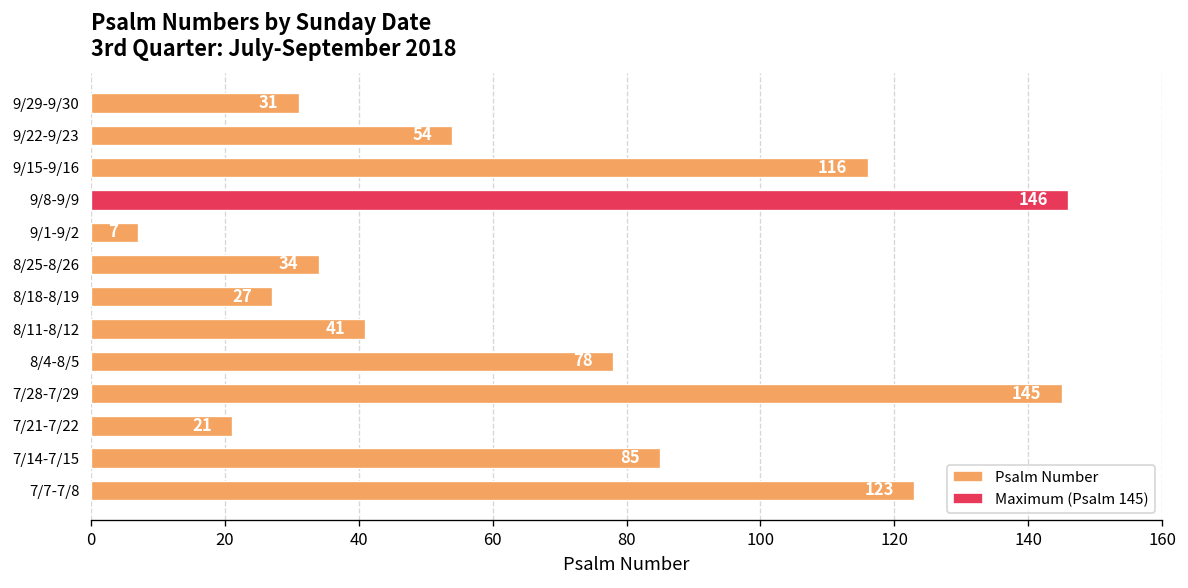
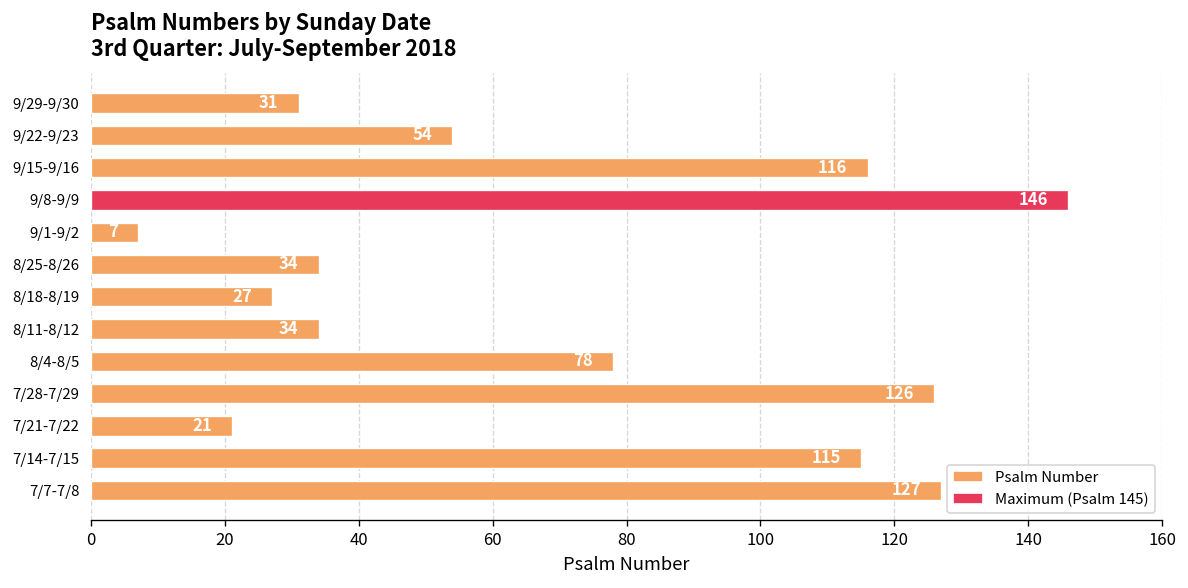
  {
    "9/29-9/30": 31,
    "9/22-9/23": 54,
    "9/15-9/16": 116,
    "9/8-9/9": 146,
    "9/1-9/2": 7,
    "8/25-8/26": 34,
    "8/18-8/19": 27,
-   "8/11-8/12": 41,
+   "8/11-8/12": 34,
    "8/4-8/5": 78,
-   "7/28-7/29": 145,
+   "7/28-7/29": 126,
    "7/21-7/22": 21,
-   "7/14-7/15": 85,
-   "7/7-7/8": 123
+   "7/14-7/15": 115,
+   "7/7-7/8": 127
  }
